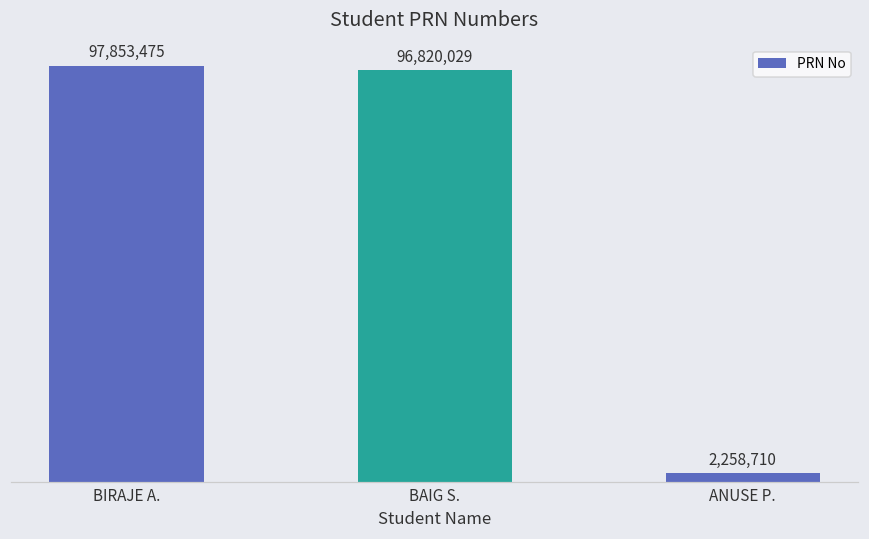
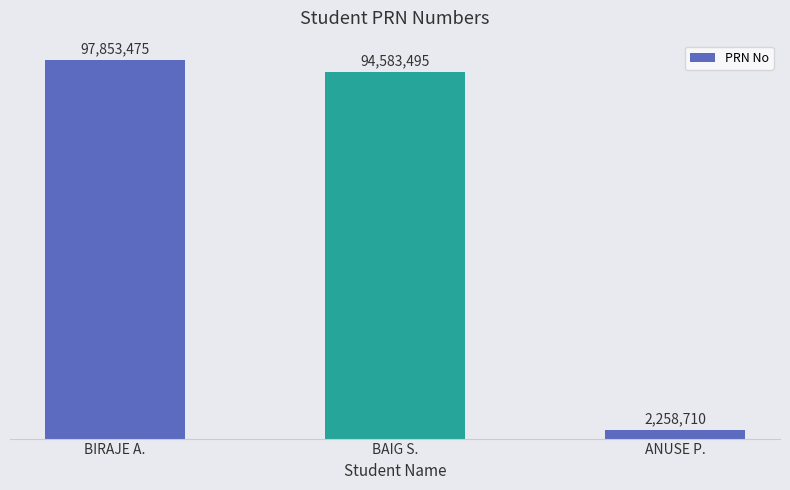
  {
    "BIRAJE A.": "97,853,475",
-   "BAIG S.": "96,820,029",
+   "BAIG S.": "94,583,495",
    "ANUSE P.": "2,258,710"
  }
